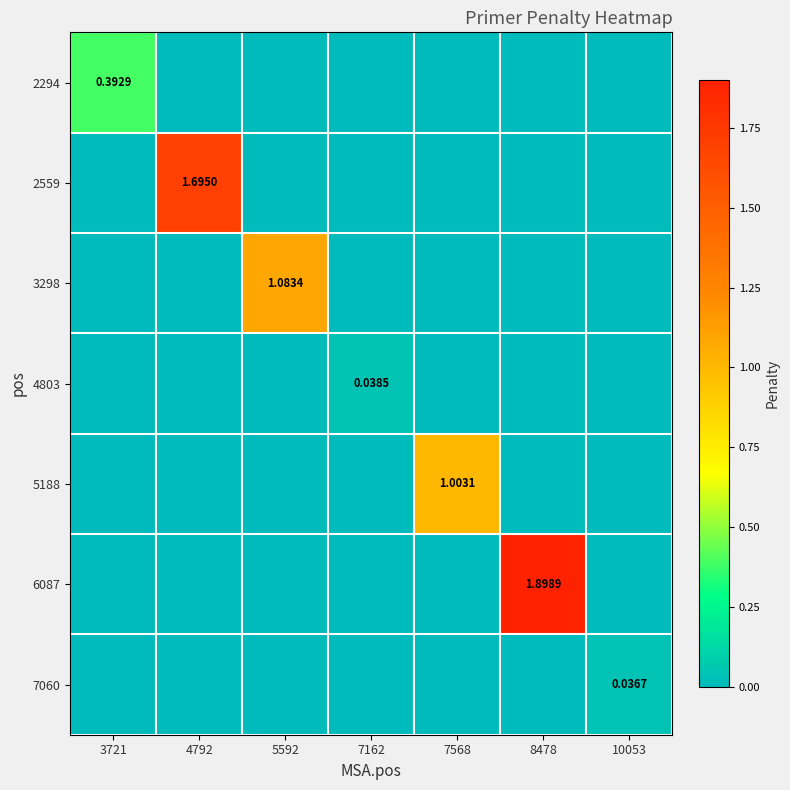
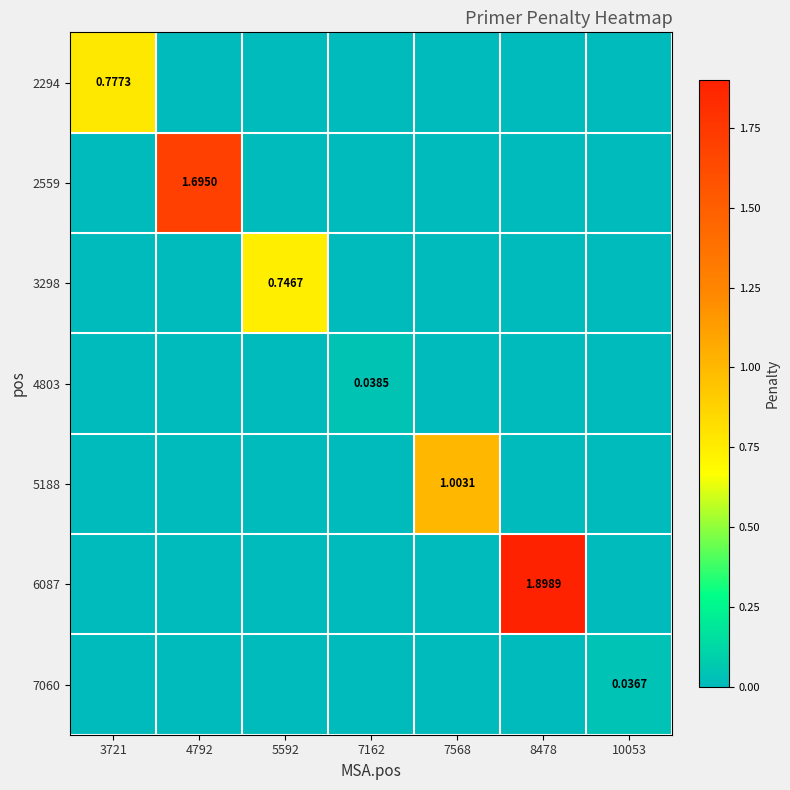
  {
    "2294": {
-     "3721": 0.3929
+     "3721": 0.7773
    },
    "2559": {
      "4792": 1.6950
    },
    "3298": {
-     "5592": 1.0834
+     "5592": 0.7467
    },
    "4803": {
      "7162": 0.0385
    },
    "5188": {
      "7568": 1.0031
    },
    "6087": {
      "8478": 1.8989
    },
    "7060": {
      "10053": 0.0367
    }
  }
